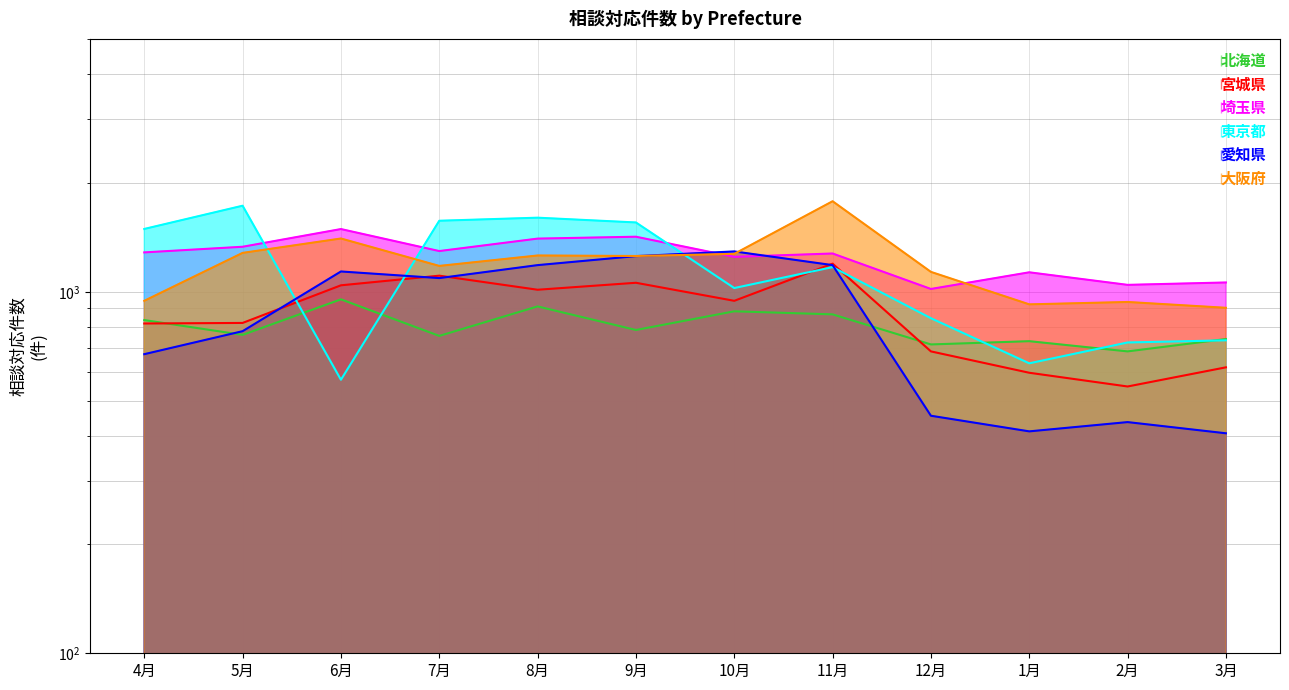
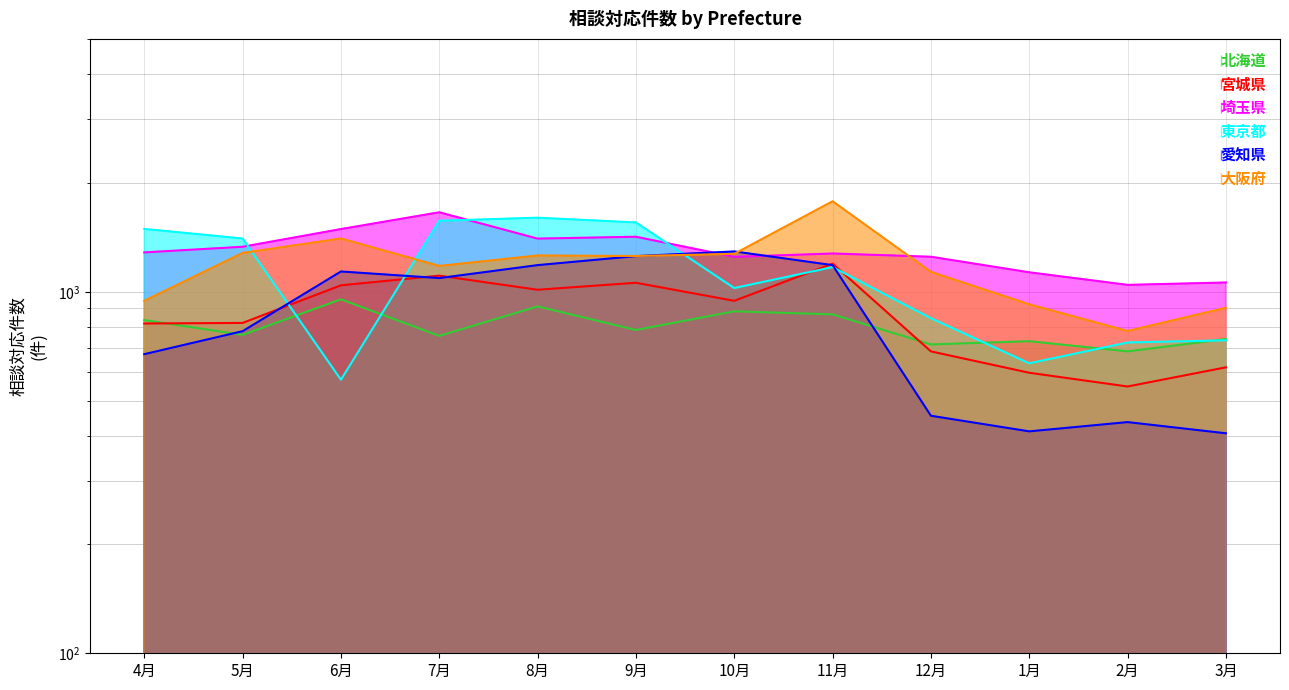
  {
    "北海道": {
      "4月": 840,
      "5月": 760,
      "6月": 950,
      "7月": 760,
      "8月": 910,
      "9月": 780,
      "10月": 880,
      "11月": 870,
      "12月": 720,
      "1月": 730,
      "2月": 680
    },
    "宮城県": {
      "4月": 820,
      "5月": 820,
      "6月": 1040,
      "8月": 1010,
      "9月": 1060,
      "10月": 940,
      "12月": 680,
      "1月": 600,
      "2月": 550,
      "3月": 620
    },
    "埼玉県": {
      "4月": 1290,
      "5月": 1330,
      "6月": 1490,
-     "7月": 1300,
+     "7月": 1700,
      "8月": 1400,
      "9月": 1420,
      "10月": 1250,
      "11月": 1280,
-     "12月": 1020,
+     "12月": 1250,
      "1月": 1130,
      "2月": 1050,
      "3月": 1060
    },
    "東京都": {
      "4月": 1490,
-     "5月": 1700,
+     "5月": 1400,
      "6月": 570,
      "7月": 1600,
      "8月": 1600,
      "9月": 1560,
      "10月": 1020,
      "12月": 850,
      "1月": 630,
      "2月": 720
    },
    "愛知県": {
      "4月": 670,
      "5月": 780,
      "6月": 1140,
      "8月": 1190,
      "12月": 450,
      "1月": 410,
      "2月": 440,
      "3月": 410
    },
    "大阪府": {
      "4月": 940,
      "5月": 1280,
      "6月": 1400,
      "7月": 1180,
      "8月": 1260,
      "11月": 1800,
      "12月": 1140,
      "1月": 920,
-     "2月": 940,
+     "2月": 780,
      "3月": 900
    }
  }
